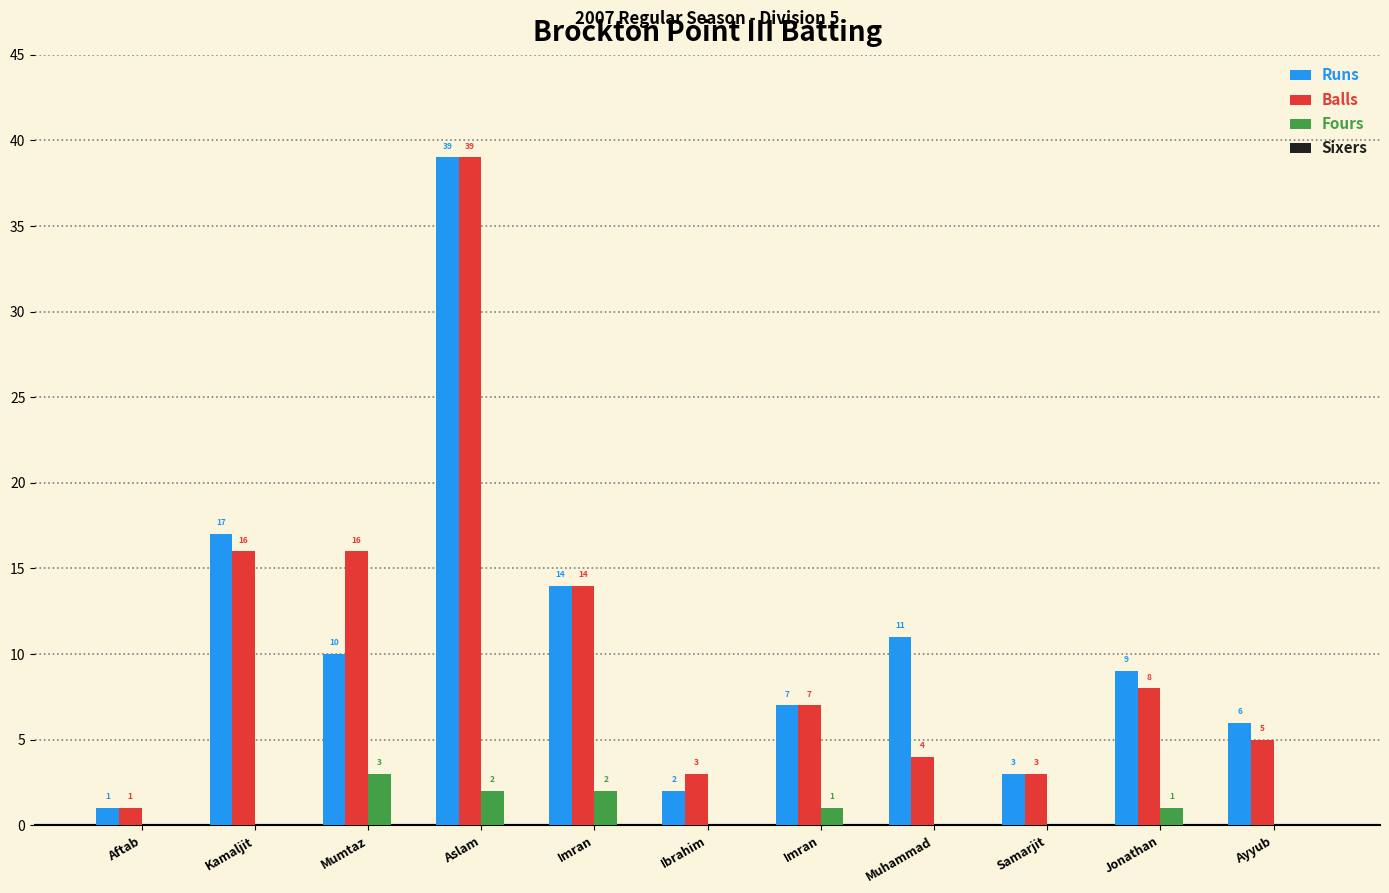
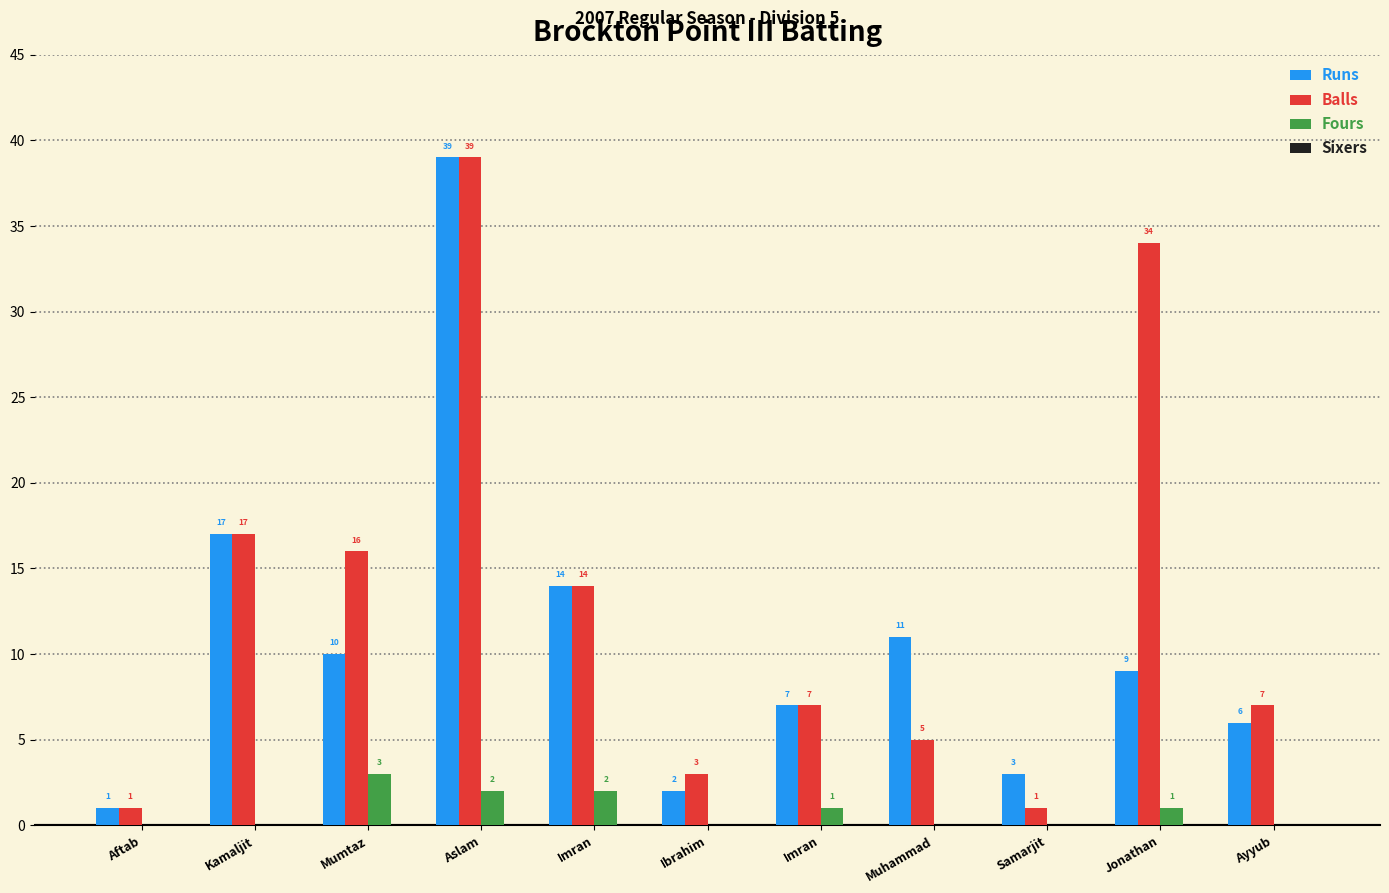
  {
    "Runs": {
      "Aftab": 1,
      "Kamaljit": 17,
      "Mumtaz": 10,
      "Aslam": 39,
      "Ibrahim": 2,
      "Muhammad": 11,
      "Samarjit": 3,
      "Jonathan": 9,
      "Ayyub": 6
    },
    "Balls": {
      "Aftab": 1,
-     "Kamaljit": 16,
+     "Kamaljit": 17,
      "Mumtaz": 16,
      "Aslam": 39,
      "Ibrahim": 3,
-     "Muhammad": 4,
-     "Samarjit": 3,
-     "Jonathan": 8,
-     "Ayyub": 5
+     "Muhammad": 5,
+     "Samarjit": 1,
+     "Jonathan": 34,
+     "Ayyub": 7
    },
    "Fours": {
      "Mumtaz": 3,
      "Aslam": 2,
      "Jonathan": 1
    },
    "Sixers": {
      "Aftab": 0.0,
      "Kamaljit": 0.0,
      "Mumtaz": 0.0,
      "Aslam": 0.0,
      "Ibrahim": 0.0,
      "Muhammad": 0.0,
      "Samarjit": 0.0,
      "Jonathan": 0.0,
      "Ayyub": 0.0
    }
  }
